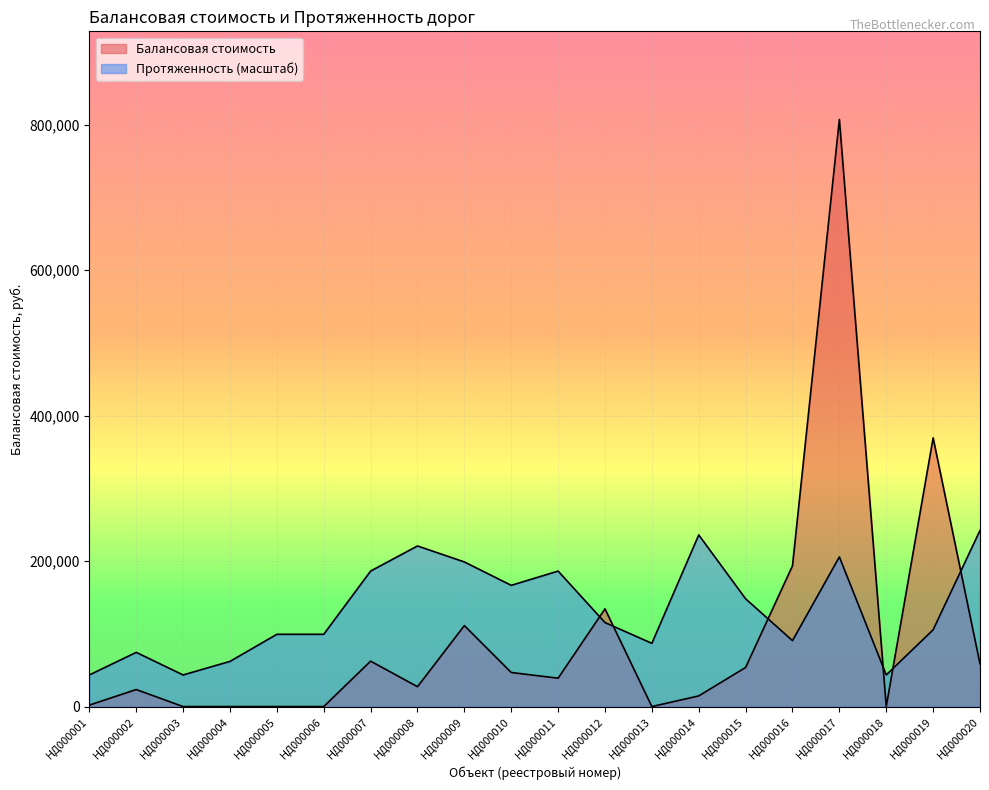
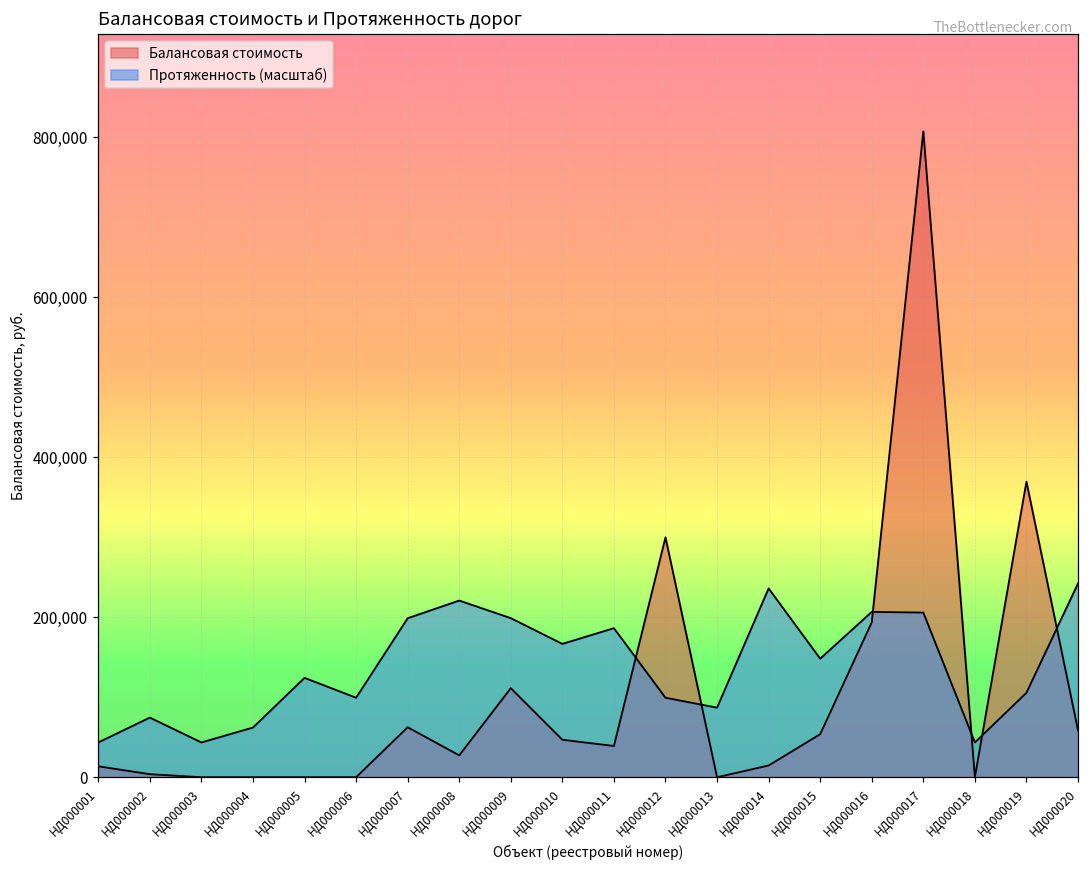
  {
    "Балансовая стоимость": {
-     "НД000001": "0",
-     "НД000002": "20,000",
+     "НД000001": "10,000",
+     "НД000002": "0",
      "НД000003": "0",
      "НД000004": "0",
      "НД000005": "0",
      "НД000006": "0",
      "НД000007": "60,000",
      "НД000008": "30,000",
      "НД000009": "110,000",
      "НД000010": "50,000",
      "НД000011": "40,000",
-     "НД000012": "130,000",
+     "НД000012": "300,000",
      "НД000013": "0",
      "НД000014": "10,000",
      "НД000015": "50,000",
      "НД000016": "190,000",
      "НД000017": "810,000",
      "НД000018": "0",
      "НД000019": "370,000",
      "НД000020": "60,000"
    },
    "Протяженность (масштаб)": {
      "НД000001": "40,000",
      "НД000002": "70,000",
      "НД000003": "40,000",
      "НД000004": "60,000",
-     "НД000005": "100,000",
+     "НД000005": "120,000",
      "НД000006": "100,000",
-     "НД000007": "190,000",
+     "НД000007": "200,000",
      "НД000008": "220,000",
      "НД000009": "200,000",
      "НД000010": "170,000",
      "НД000011": "190,000",
-     "НД000012": "120,000",
+     "НД000012": "100,000",
      "НД000013": "90,000",
      "НД000014": "240,000",
      "НД000015": "150,000",
-     "НД000016": "90,000",
+     "НД000016": "210,000",
      "НД000017": "210,000",
      "НД000018": "40,000",
      "НД000019": "110,000",
      "НД000020": "240,000"
    }
  }
